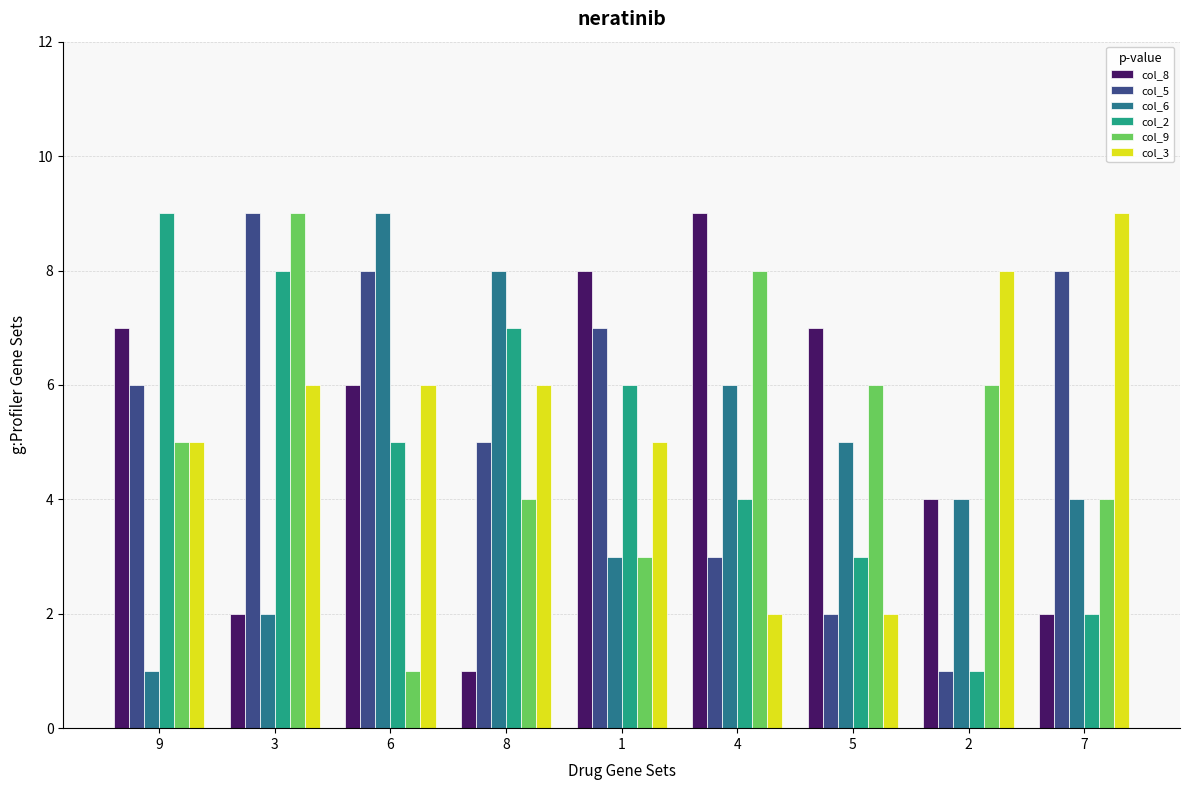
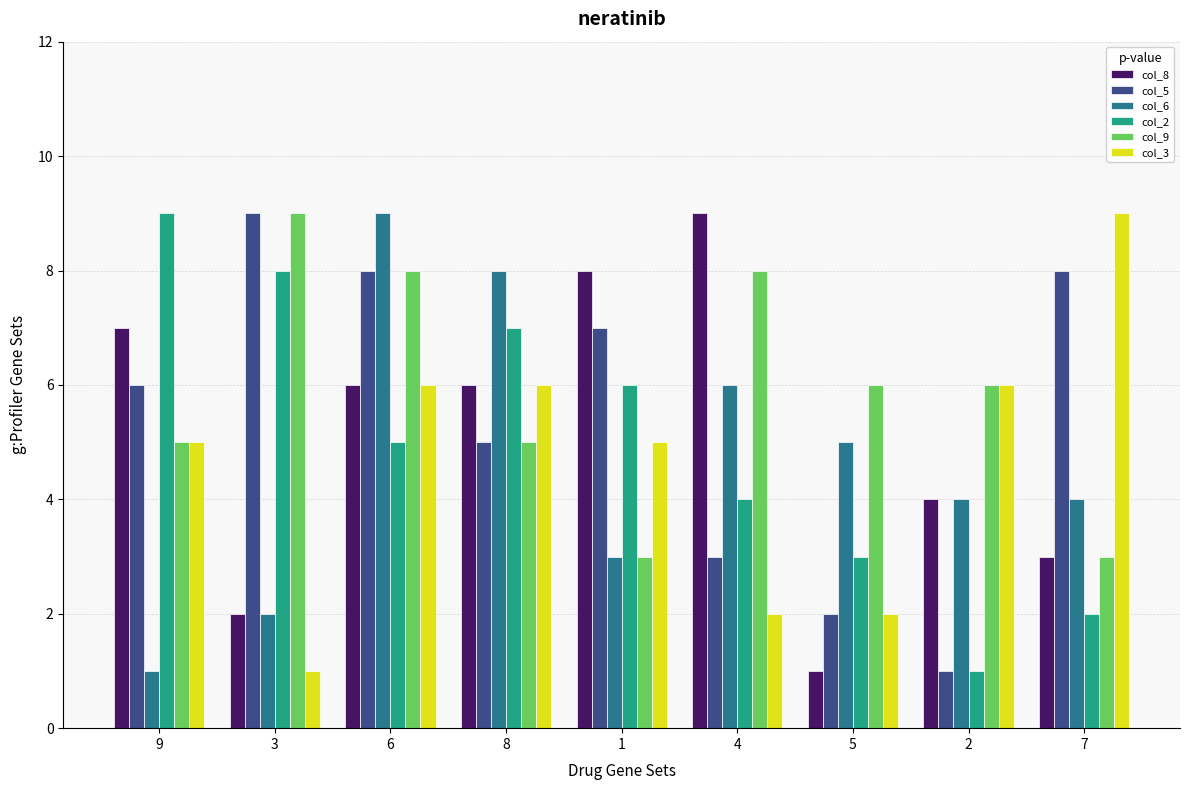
  {
    "col_8": {
      "9": 7,
      "3": 2,
      "6": 6,
-     "8": 1,
+     "8": 6,
      "1": 8,
      "4": 9,
-     "5": 7,
+     "5": 1,
      "2": 4,
-     "7": 2
+     "7": 3
    },
    "col_9": {
      "9": 5,
      "3": 9,
-     "6": 1,
-     "8": 4,
+     "6": 8,
+     "8": 5,
      "1": 3,
      "4": 8,
      "5": 6,
      "2": 6,
-     "7": 4
+     "7": 3
    },
    "col_3": {
      "9": 5,
-     "3": 6,
+     "3": 1,
      "6": 6,
      "8": 6,
      "1": 5,
      "4": 2,
      "5": 2,
-     "2": 8,
+     "2": 6,
      "7": 9
    }
  }
